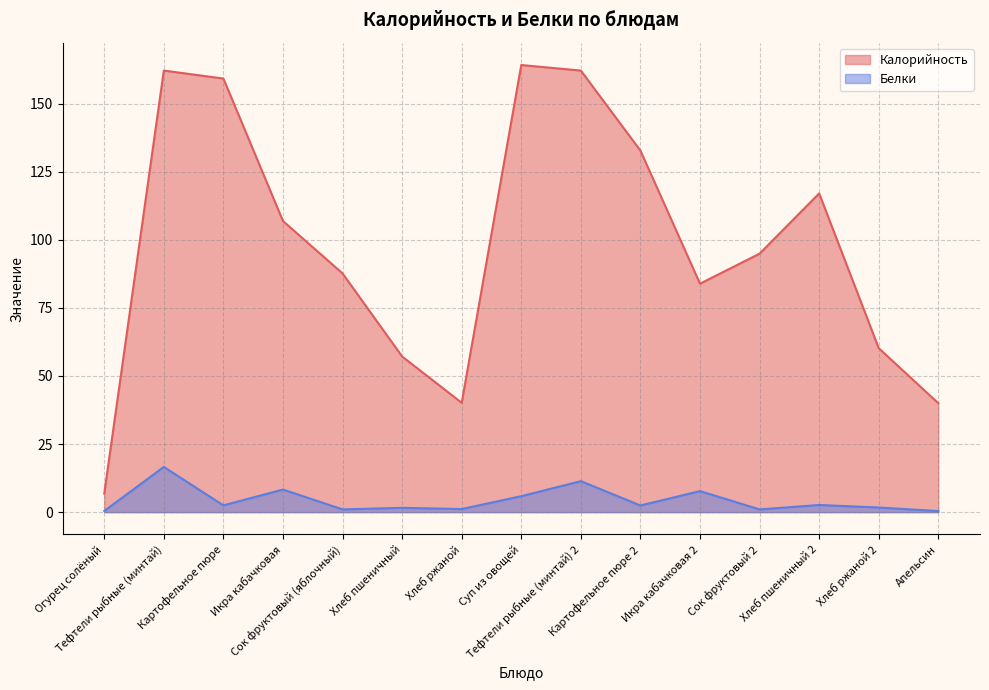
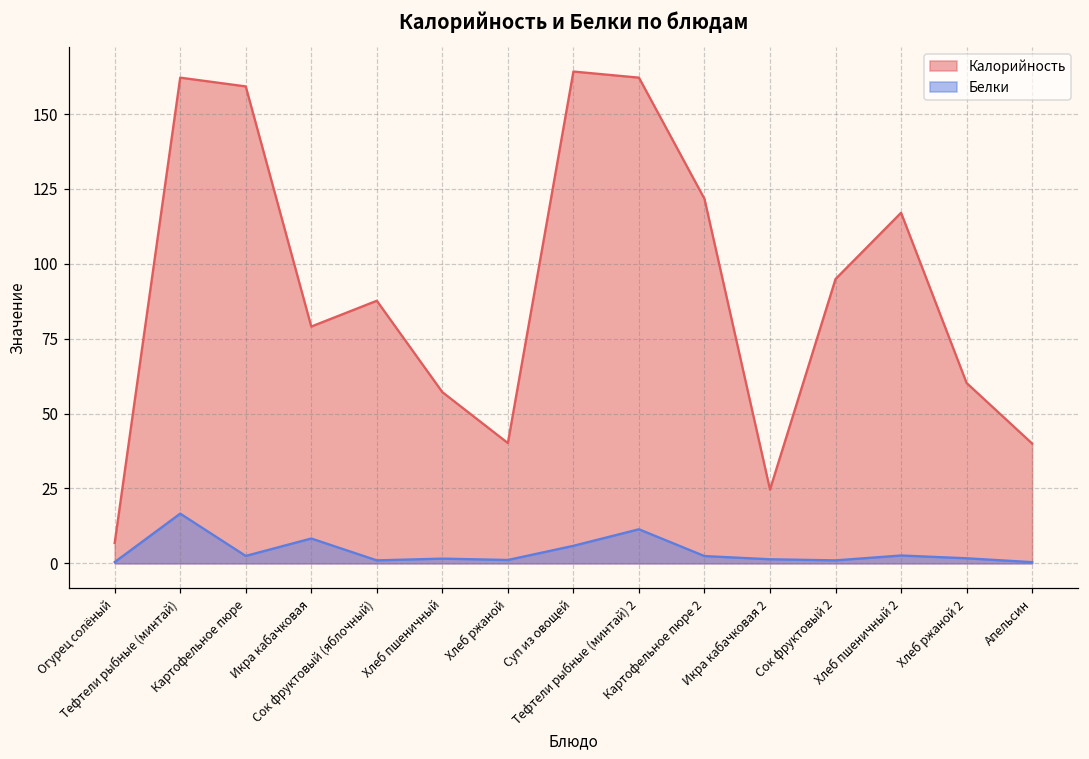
  {
    "Калорийность": {
      "Огурец солёный": 7,
      "Тефтели рыбные (минтай)": 162,
      "Картофельное пюре": 159,
-     "Икра кабачковая": 107,
+     "Икра кабачковая": 79,
      "Сок фруктовый (яблочный)": 88,
      "Хлеб пшеничный": 57,
      "Хлеб ржаной": 40,
      "Суп из овощей": 164,
      "Тефтели рыбные (минтай) 2": 162,
-     "Картофельное пюре 2": 133,
-     "Икра кабачковая 2": 84,
+     "Картофельное пюре 2": 122,
+     "Икра кабачковая 2": 25,
      "Сок фруктовый 2": 95,
      "Хлеб пшеничный 2": 117,
      "Хлеб ржаной 2": 60,
      "Апельсин": 40
    },
    "Белки": {
      "Огурец солёный": 0,
      "Тефтели рыбные (минтай)": 17,
      "Картофельное пюре": 2,
      "Икра кабачковая": 8,
      "Сок фруктовый (яблочный)": 1,
      "Хлеб пшеничный": 2,
      "Хлеб ржаной": 1,
      "Суп из овощей": 6,
      "Тефтели рыбные (минтай) 2": 11,
      "Картофельное пюре 2": 2,
-     "Икра кабачковая 2": 8,
+     "Икра кабачковая 2": 1,
      "Сок фруктовый 2": 1,
      "Хлеб пшеничный 2": 3,
      "Хлеб ржаной 2": 2,
      "Апельсин": 0
    }
  }
